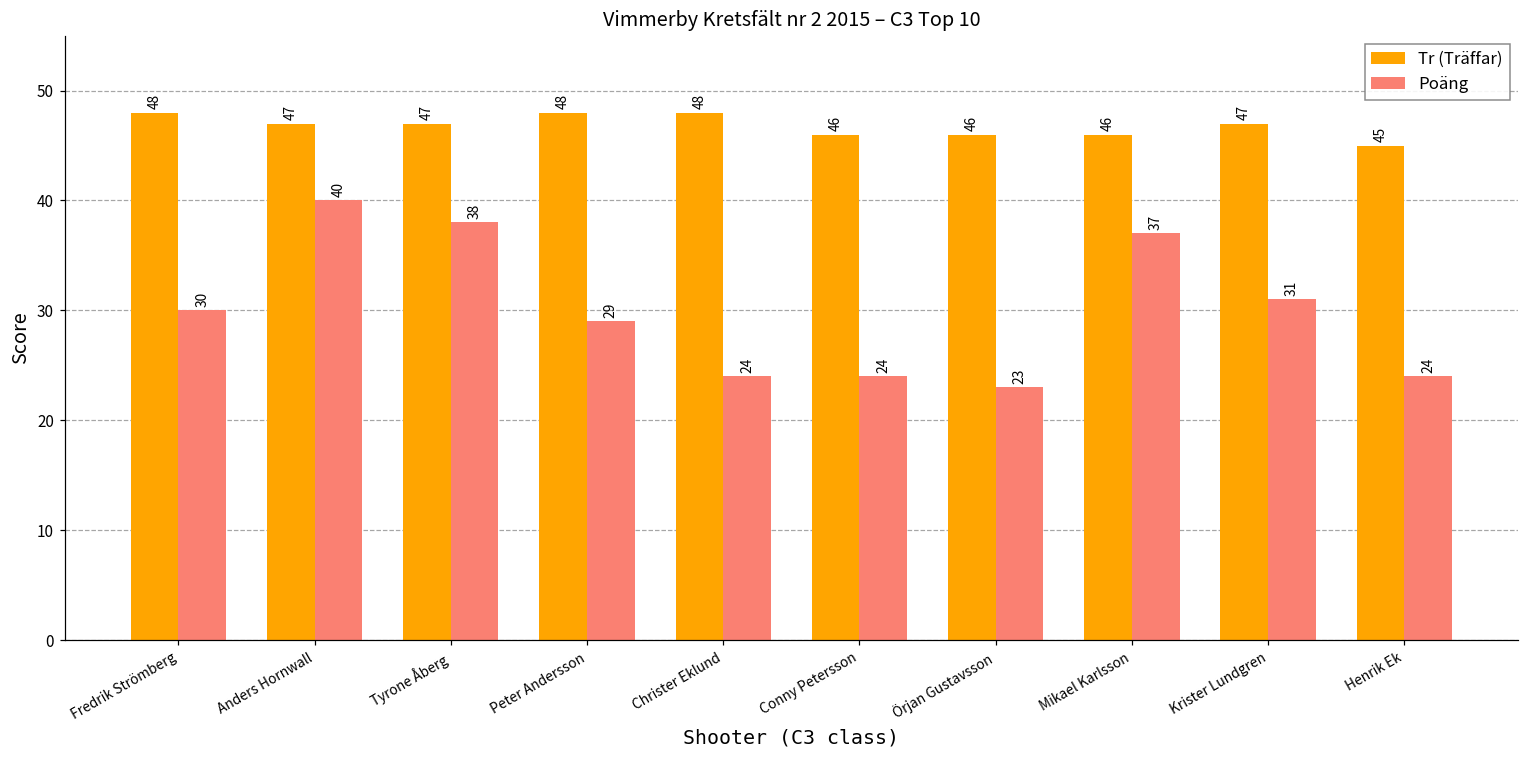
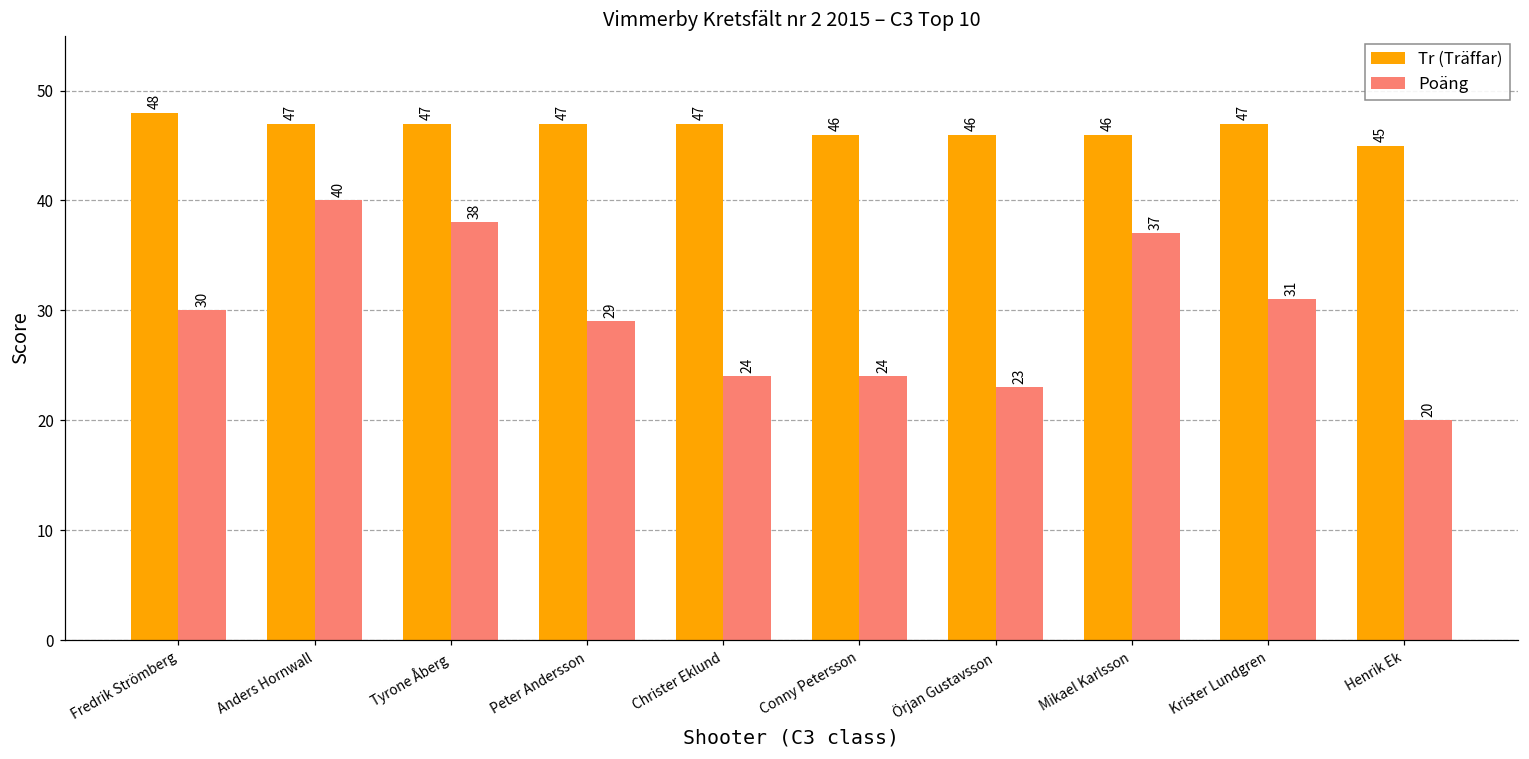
  {
    "Tr (Träffar)": {
      "Fredrik Strömberg": 48,
      "Anders Hornwall": 47,
      "Tyrone Åberg": 47,
-     "Peter Andersson": 48,
-     "Christer Eklund": 48,
+     "Peter Andersson": 47,
+     "Christer Eklund": 47,
      "Conny Petersson": 46,
      "Örjan Gustavsson": 46,
      "Mikael Karlsson": 46,
      "Krister Lundgren": 47,
      "Henrik Ek": 45
    },
    "Poäng": {
      "Fredrik Strömberg": 30,
      "Anders Hornwall": 40,
      "Tyrone Åberg": 38,
      "Peter Andersson": 29,
      "Christer Eklund": 24,
      "Conny Petersson": 24,
      "Örjan Gustavsson": 23,
      "Mikael Karlsson": 37,
      "Krister Lundgren": 31,
-     "Henrik Ek": 24
+     "Henrik Ek": 20
    }
  }
